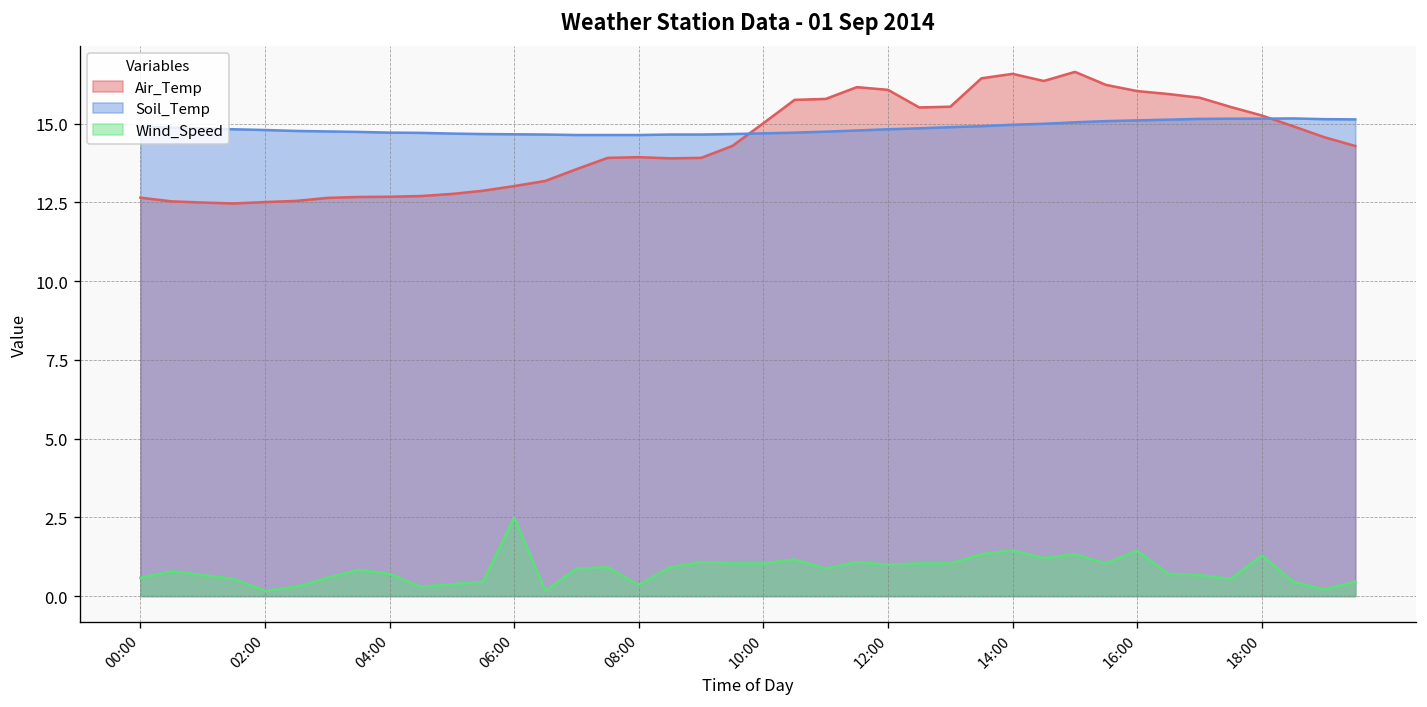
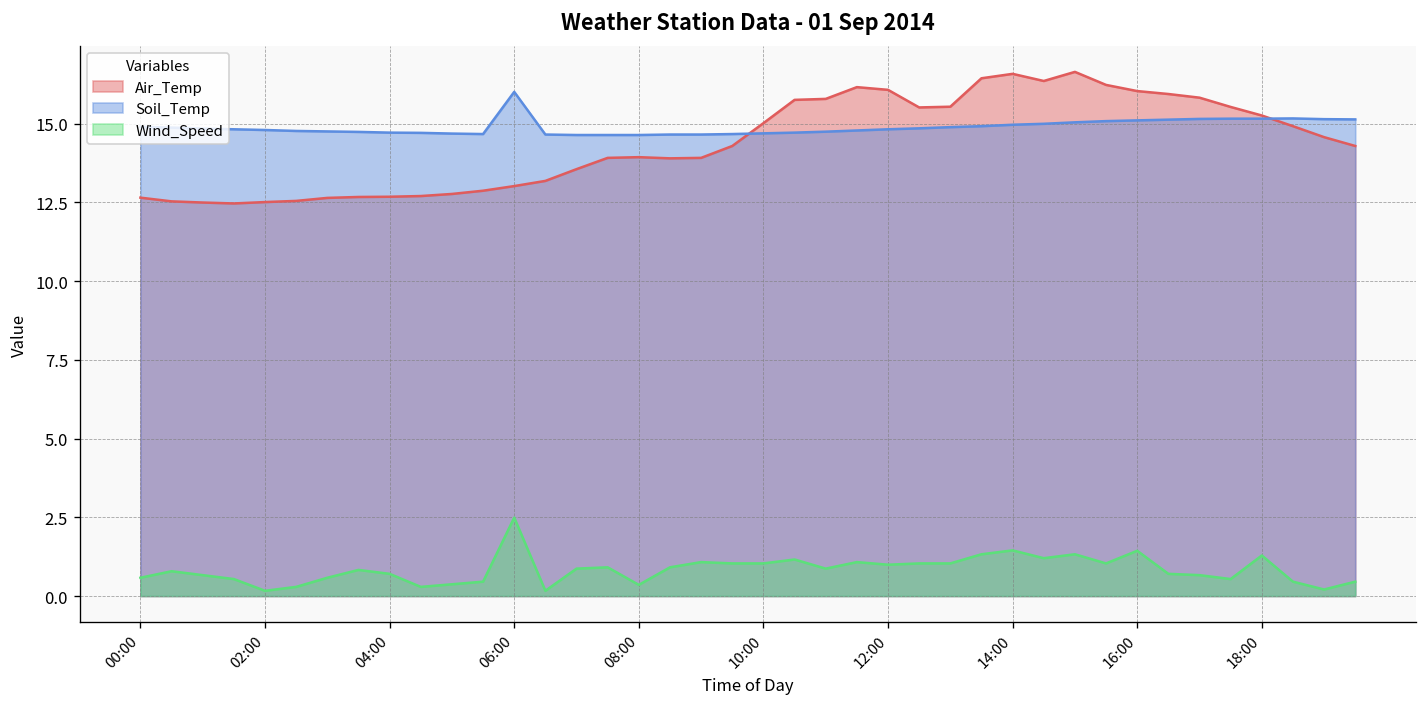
  {
    "Air_Temp": {
      "00:00": 12.6,
      "02:00": 12.5,
      "04:00": 12.7,
      "06:00": 13.0,
      "08:00": 13.9,
      "10:00": 15.0,
      "12:00": 16.1,
      "14:00": 16.6,
      "16:00": 16.0,
      "18:00": 15.3
    },
    "Soil_Temp": {
      "02:00": 14.8,
      "04:00": 14.7,
-     "06:00": 14.7,
+     "06:00": 16.0,
      "08:00": 14.6,
      "10:00": 14.7,
      "12:00": 14.8,
      "14:00": 15.0,
      "16:00": 15.1,
      "18:00": 15.2
    },
    "Wind_Speed": {
      "00:00": 0.6,
      "02:00": 0.2,
      "04:00": 0.7,
      "06:00": 2.5,
      "08:00": 0.4,
      "10:00": 1.0,
      "12:00": 1.0,
      "14:00": 1.4,
      "16:00": 1.4,
      "18:00": 1.3
    }
  }
